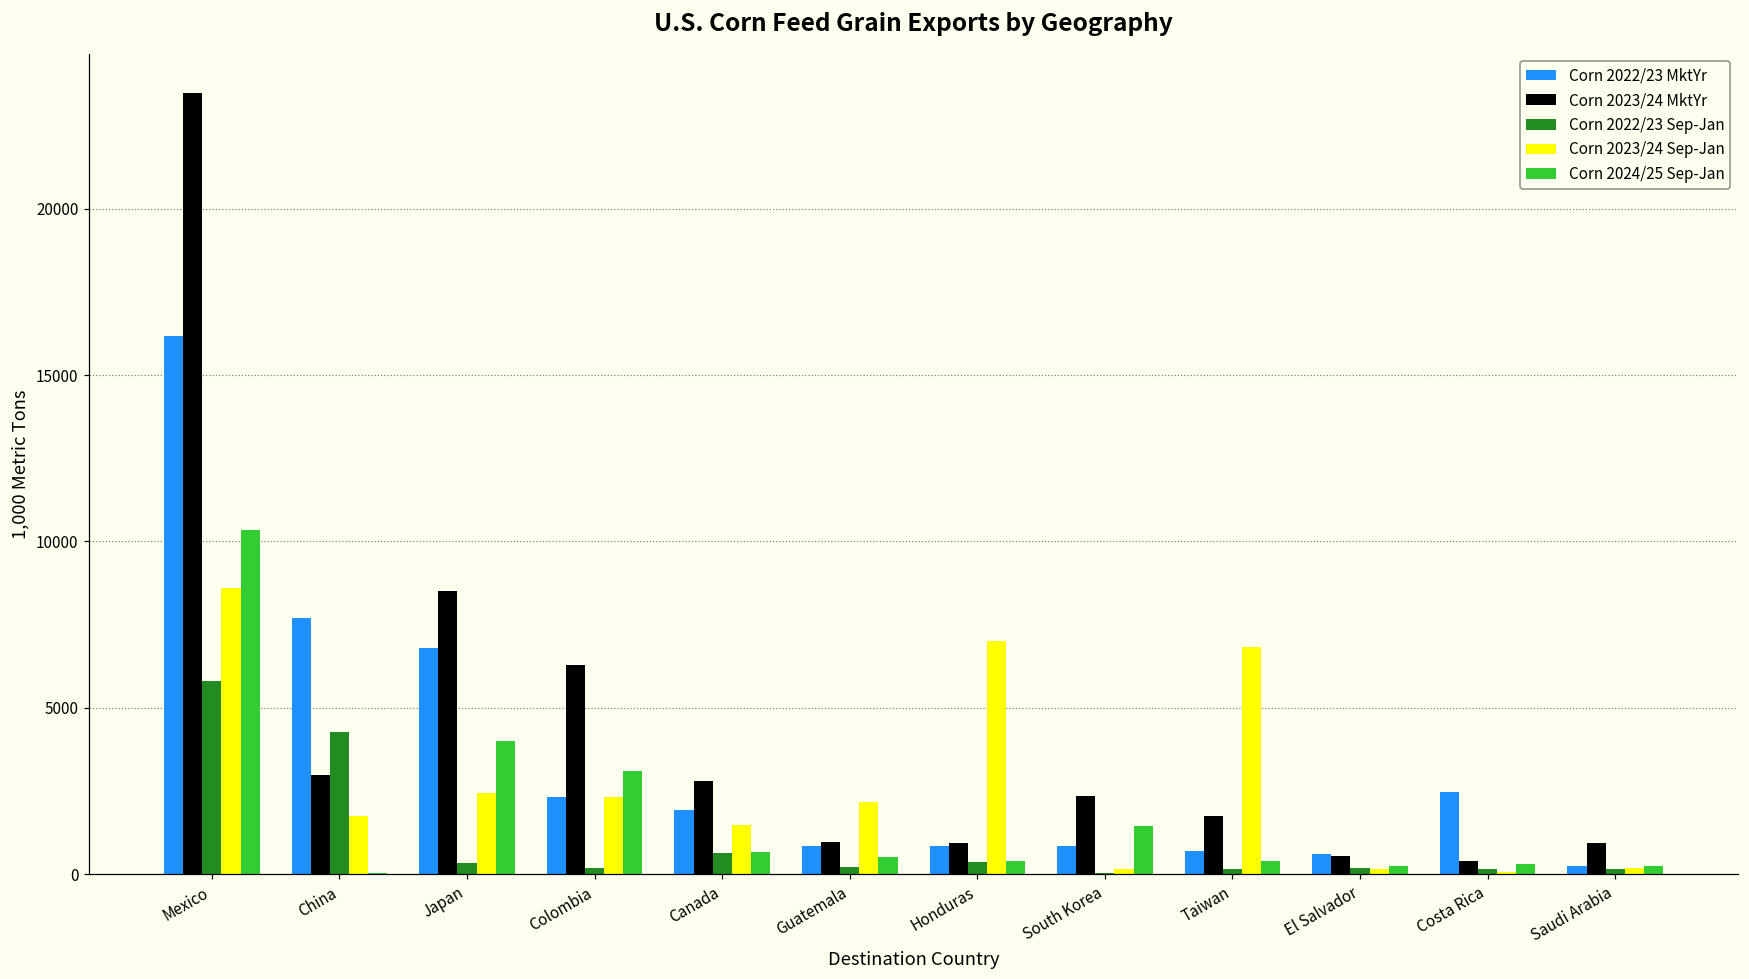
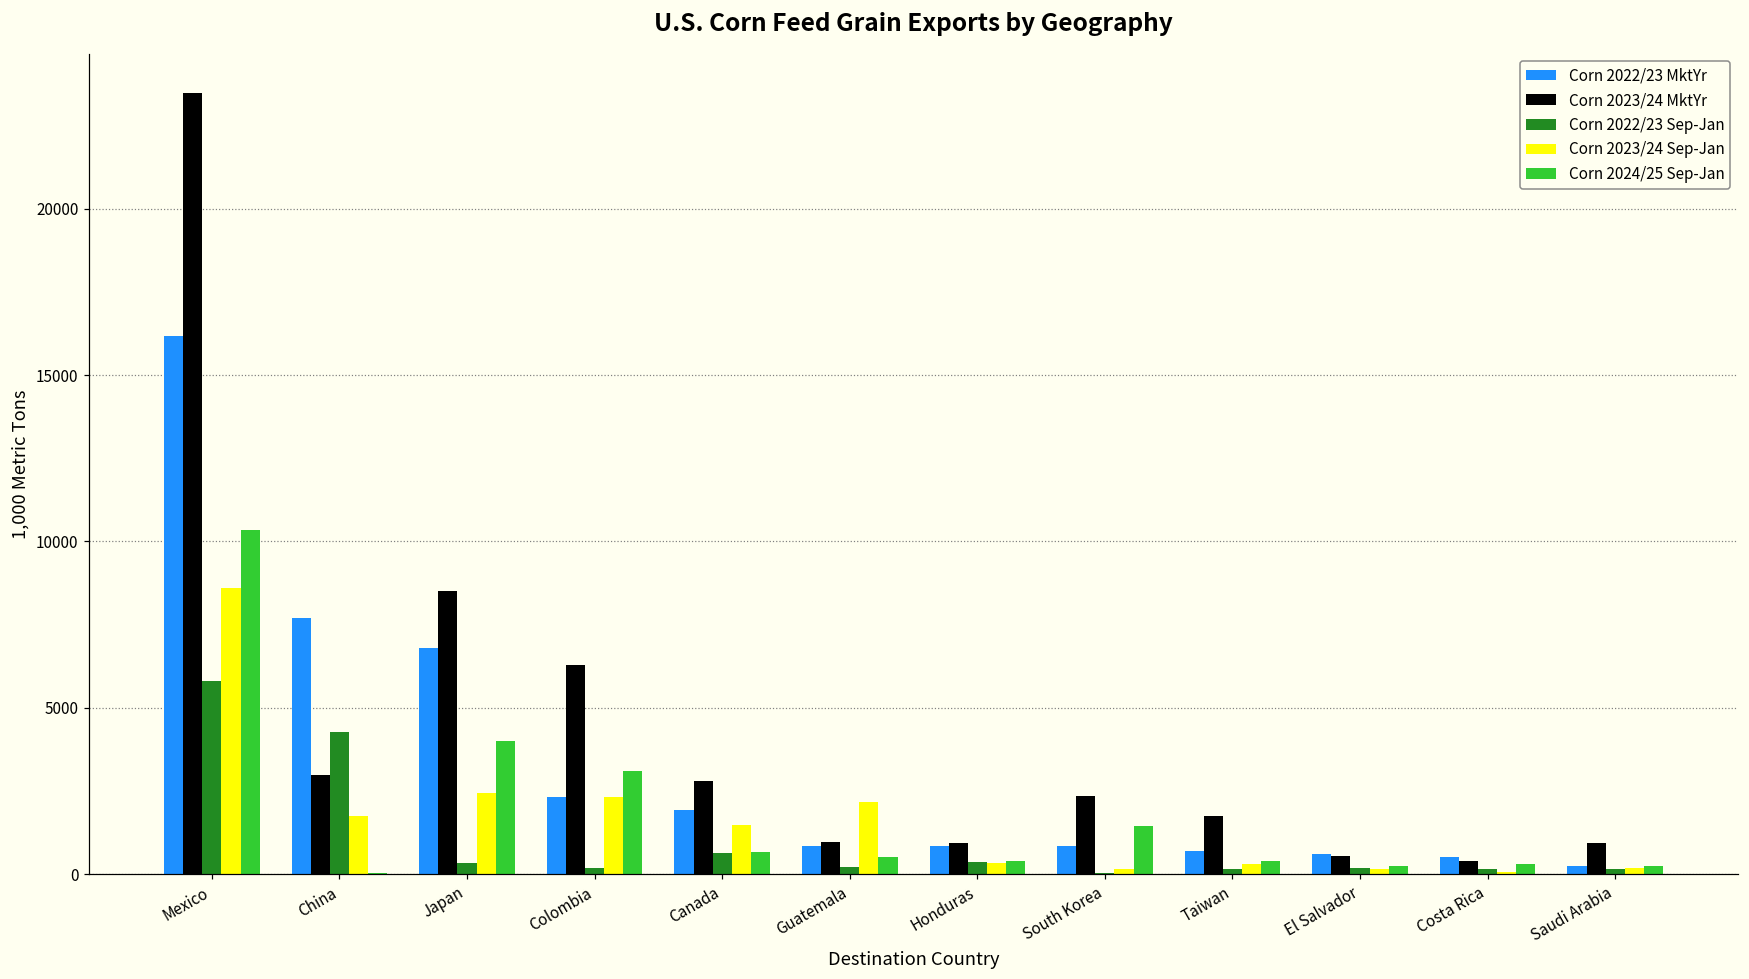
  {
    "Corn 2022/23 MktYr": {
      "Mexico": 16200,
      "China": 7700,
      "Japan": 6800,
      "Colombia": 2300,
      "Canada": 1900,
      "Guatemala": 800,
      "Honduras": 800,
      "South Korea": 800,
      "Taiwan": 700,
      "El Salvador": 600,
-     "Costa Rica": 2500,
+     "Costa Rica": 500,
      "Saudi Arabia": 200
    },
    "Corn 2023/24 MktYr": {
      "Mexico": 23500,
      "China": 3000,
      "Japan": 8500,
      "Colombia": 6300,
      "Canada": 2800,
      "Guatemala": 1000,
      "Honduras": 900,
      "South Korea": 2300,
      "Taiwan": 1700,
      "El Salvador": 500,
      "Costa Rica": 400,
      "Saudi Arabia": 900
    },
    "Corn 2022/23 Sep-Jan": {
      "Mexico": 5800,
      "China": 4300,
      "Japan": 300,
      "Colombia": 200,
      "Canada": 600,
      "Guatemala": 200,
      "Honduras": 400,
      "Taiwan": 200,
      "El Salvador": 200,
      "Costa Rica": 200,
      "Saudi Arabia": 200
    },
    "Corn 2023/24 Sep-Jan": {
      "Mexico": 8600,
      "China": 1700,
      "Japan": 2400,
      "Colombia": 2300,
      "Canada": 1500,
      "Guatemala": 2200,
-     "Honduras": 7000,
+     "Honduras": 300,
      "South Korea": 200,
-     "Taiwan": 6800,
+     "Taiwan": 300,
      "El Salvador": 200,
      "Saudi Arabia": 200
    },
    "Corn 2024/25 Sep-Jan": {
      "Mexico": 10300,
      "Japan": 4000,
      "Colombia": 3100,
      "Canada": 700,
      "Guatemala": 500,
      "Honduras": 400,
      "South Korea": 1400,
      "Taiwan": 400,
      "El Salvador": 200,
      "Costa Rica": 300,
      "Saudi Arabia": 200
    }
  }
